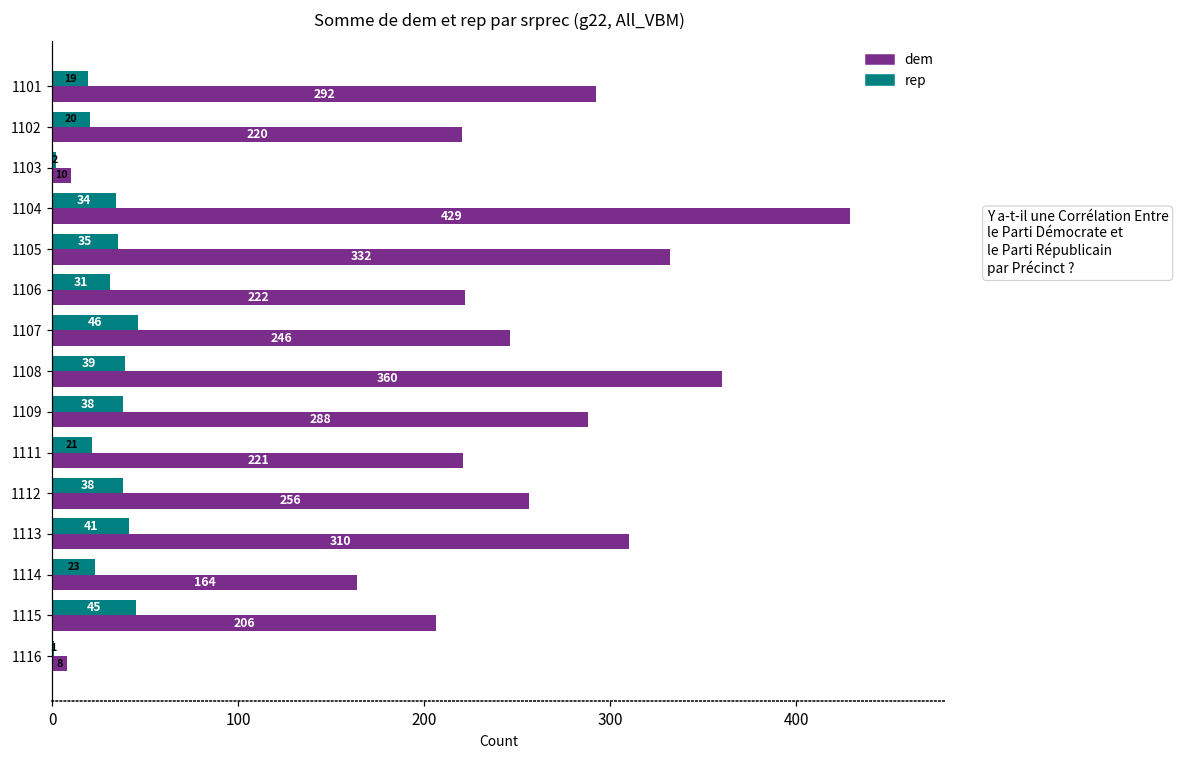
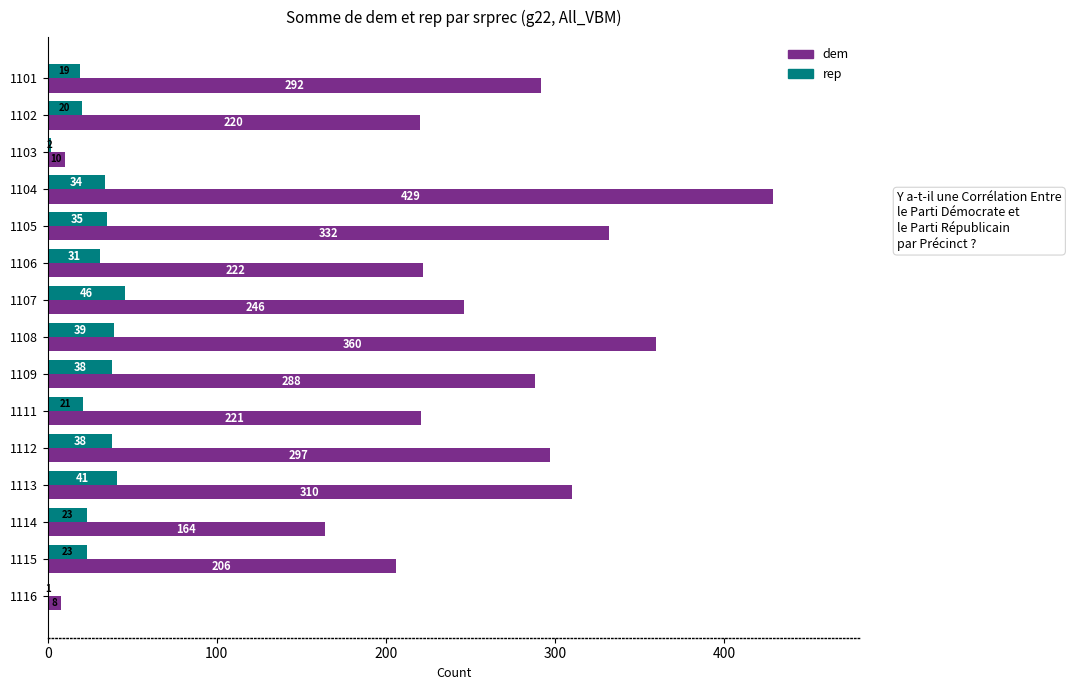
  {
    "dem": {
      "1101": 292,
      "1102": 220,
      "1103": 10,
      "1104": 429,
      "1105": 332,
      "1106": 222,
      "1107": 246,
      "1108": 360,
      "1109": 288,
      "1111": 221,
-     "1112": 256,
+     "1112": 297,
      "1113": 310,
      "1114": 164,
      "1115": 206,
      "1116": 8
    },
    "rep": {
      "1101": 19,
      "1102": 20,
      "1103": 2,
      "1104": 34,
      "1105": 35,
      "1106": 31,
      "1107": 46,
      "1108": 39,
      "1109": 38,
      "1111": 21,
      "1112": 38,
      "1113": 41,
      "1114": 23,
-     "1115": 45,
+     "1115": 23,
      "1116": 1
    }
  }
